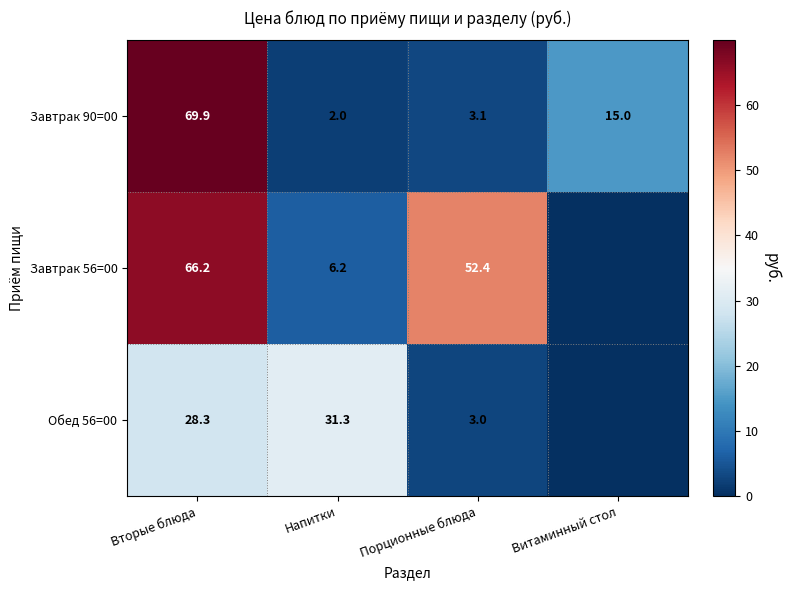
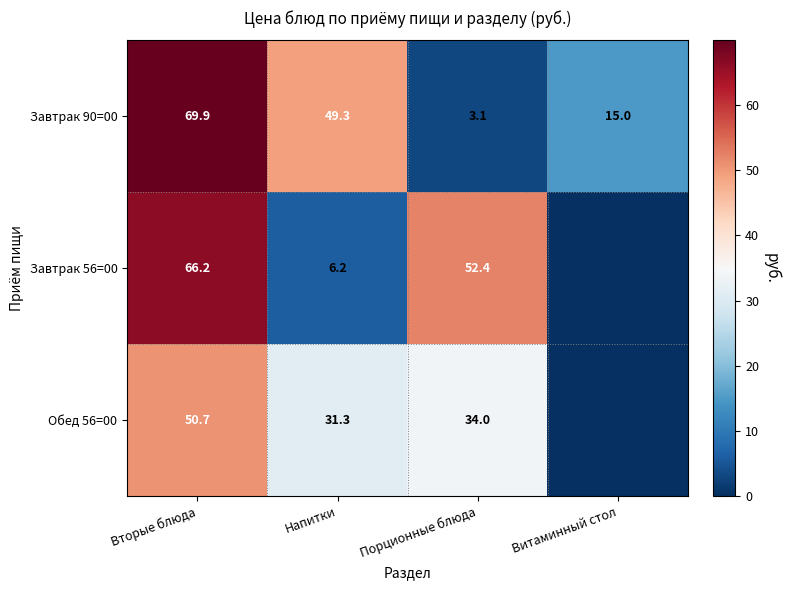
  {
    "Завтрак 90=00": {
      "Вторые блюда": 69.9,
-     "Напитки": 2.0,
+     "Напитки": 49.3,
      "Порционные блюда": 3.1,
      "Витаминный стол": 15.0
    },
    "Завтрак 56=00": {
      "Вторые блюда": 66.2,
      "Напитки": 6.2,
      "Порционные блюда": 52.4
    },
    "Обед 56=00": {
-     "Вторые блюда": 28.3,
+     "Вторые блюда": 50.7,
      "Напитки": 31.3,
-     "Порционные блюда": 3.0
+     "Порционные блюда": 34.0
    }
  }
